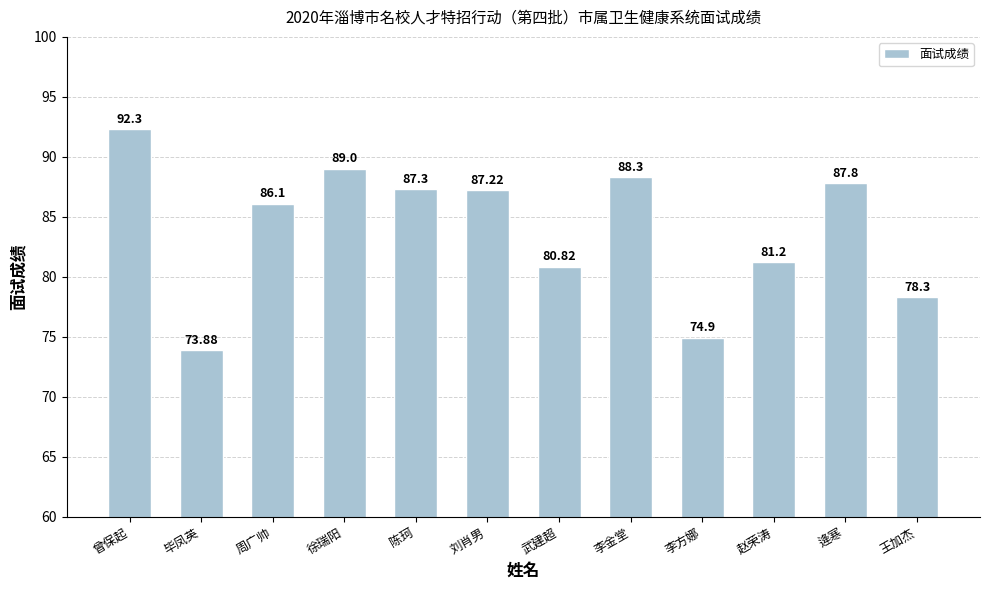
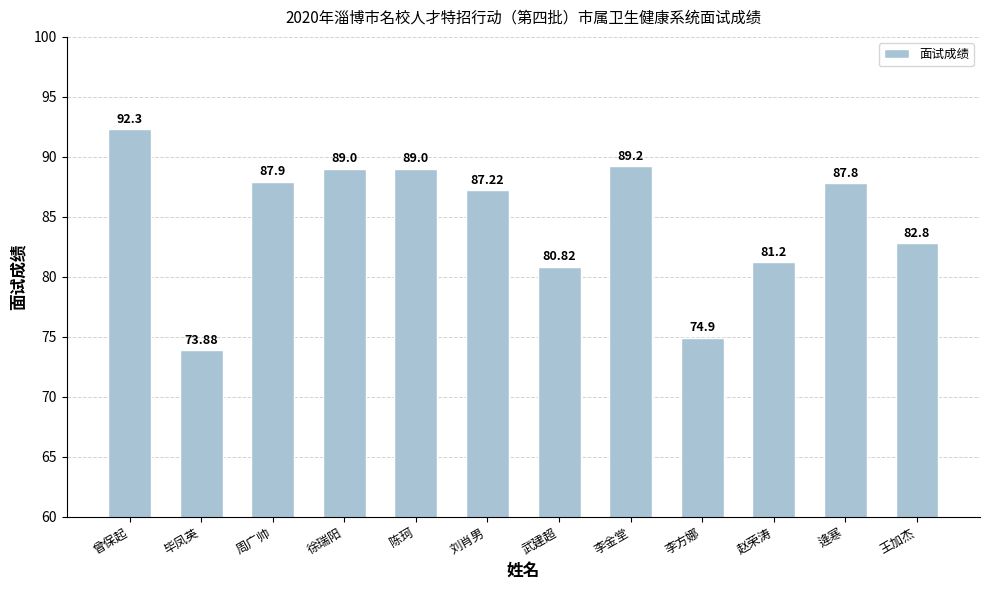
  {
    "曾保起": 92.3,
    "毕凤英": 73.88,
-   "周广帅": 86.1,
+   "周广帅": 87.9,
    "徐瑞阳": 89.0,
-   "陈珂": 87.3,
+   "陈珂": 89.0,
    "刘肖男": 87.22,
    "武建超": 80.82,
-   "李金堂": 88.3,
+   "李金堂": 89.2,
    "李方娜": 74.9,
    "赵荣涛": 81.2,
    "逄寒": 87.8,
-   "王加杰": 78.3
+   "王加杰": 82.8
  }
